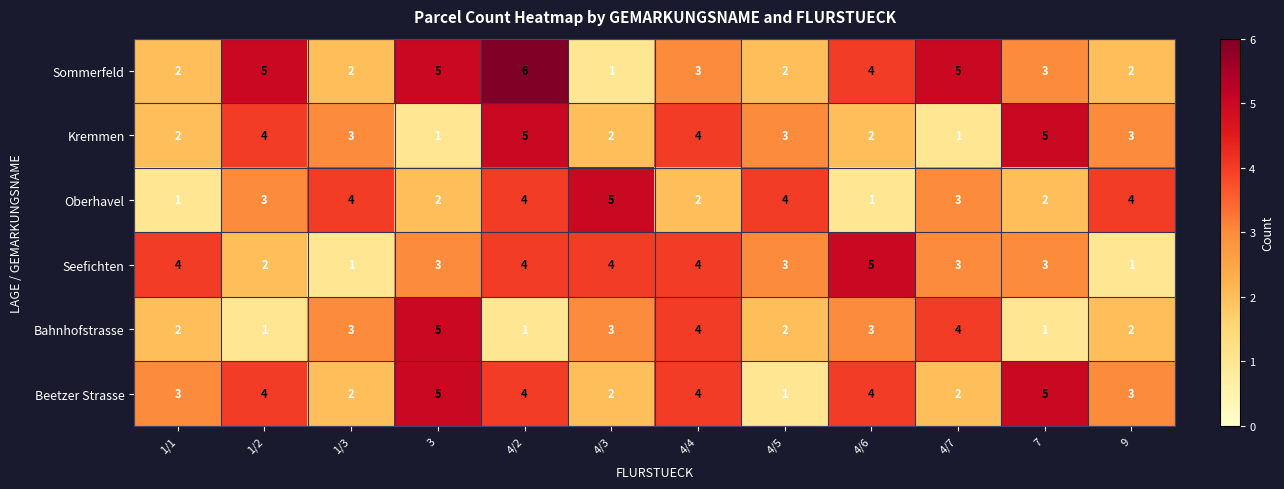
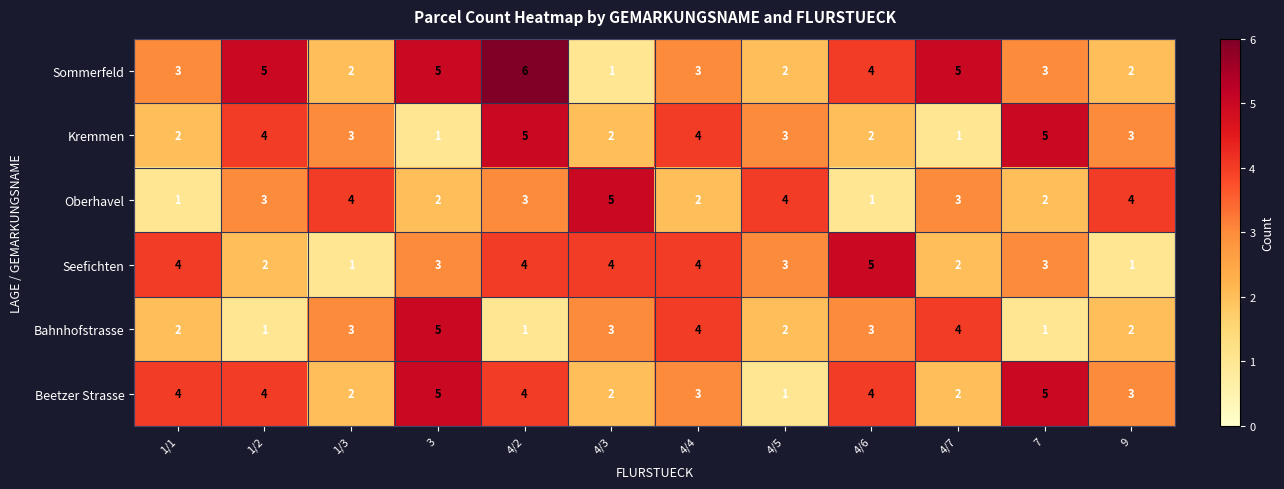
  {
    "Sommerfeld": {
-     "1/1": 2,
+     "1/1": 3,
      "1/2": 5,
      "1/3": 2,
      "3": 5,
      "4/2": 6,
      "4/3": 1,
      "4/4": 3,
      "4/5": 2,
      "4/6": 4,
      "4/7": 5,
      "7": 3,
      "9": 2
    },
    "Kremmen": {
      "1/1": 2,
      "1/2": 4,
      "1/3": 3,
      "3": 1,
      "4/2": 5,
      "4/3": 2,
      "4/4": 4,
      "4/5": 3,
      "4/6": 2,
      "4/7": 1,
      "7": 5,
      "9": 3
    },
    "Oberhavel": {
      "1/1": 1,
      "1/2": 3,
      "1/3": 4,
      "3": 2,
-     "4/2": 4,
+     "4/2": 3,
      "4/3": 5,
      "4/4": 2,
      "4/5": 4,
      "4/6": 1,
      "4/7": 3,
      "7": 2,
      "9": 4
    },
    "Seefichten": {
      "1/1": 4,
      "1/2": 2,
      "1/3": 1,
      "3": 3,
      "4/2": 4,
      "4/3": 4,
      "4/4": 4,
      "4/5": 3,
      "4/6": 5,
-     "4/7": 3,
+     "4/7": 2,
      "7": 3,
      "9": 1
    },
    "Bahnhofstrasse": {
      "1/1": 2,
      "1/2": 1,
      "1/3": 3,
      "3": 5,
      "4/2": 1,
      "4/3": 3,
      "4/4": 4,
      "4/5": 2,
      "4/6": 3,
      "4/7": 4,
      "7": 1,
      "9": 2
    },
    "Beetzer Strasse": {
-     "1/1": 3,
+     "1/1": 4,
      "1/2": 4,
      "1/3": 2,
      "3": 5,
      "4/2": 4,
      "4/3": 2,
-     "4/4": 4,
+     "4/4": 3,
      "4/5": 1,
      "4/6": 4,
      "4/7": 2,
      "7": 5,
      "9": 3
    }
  }
